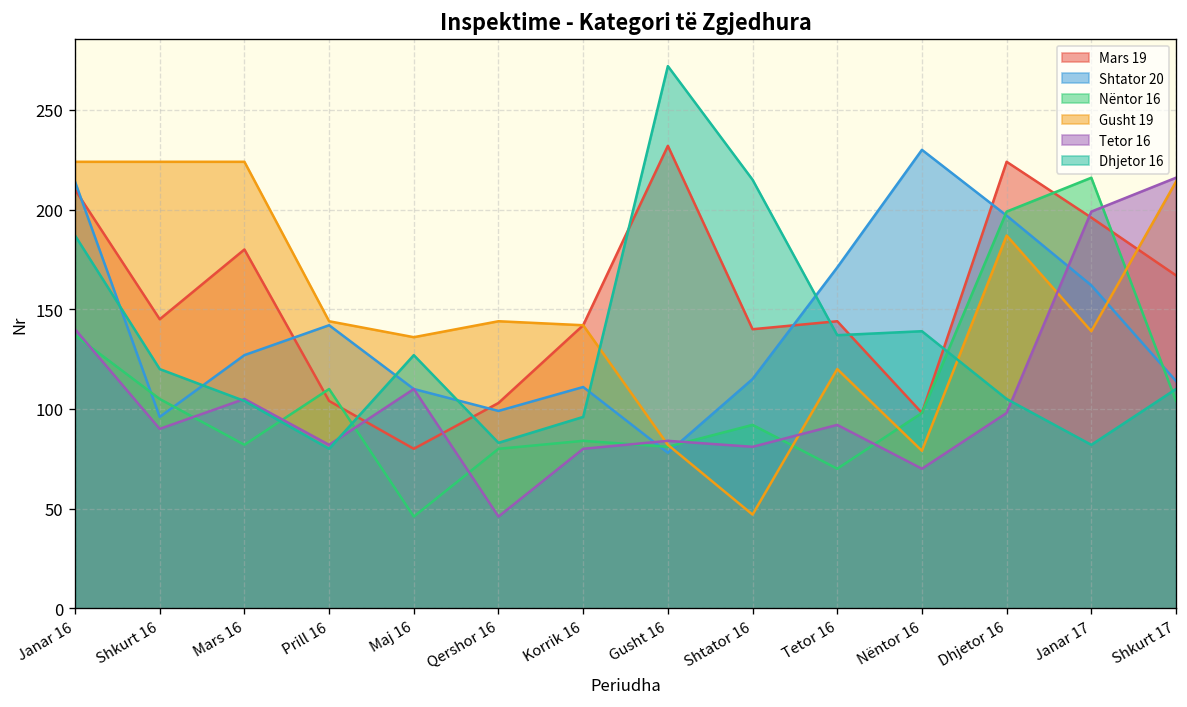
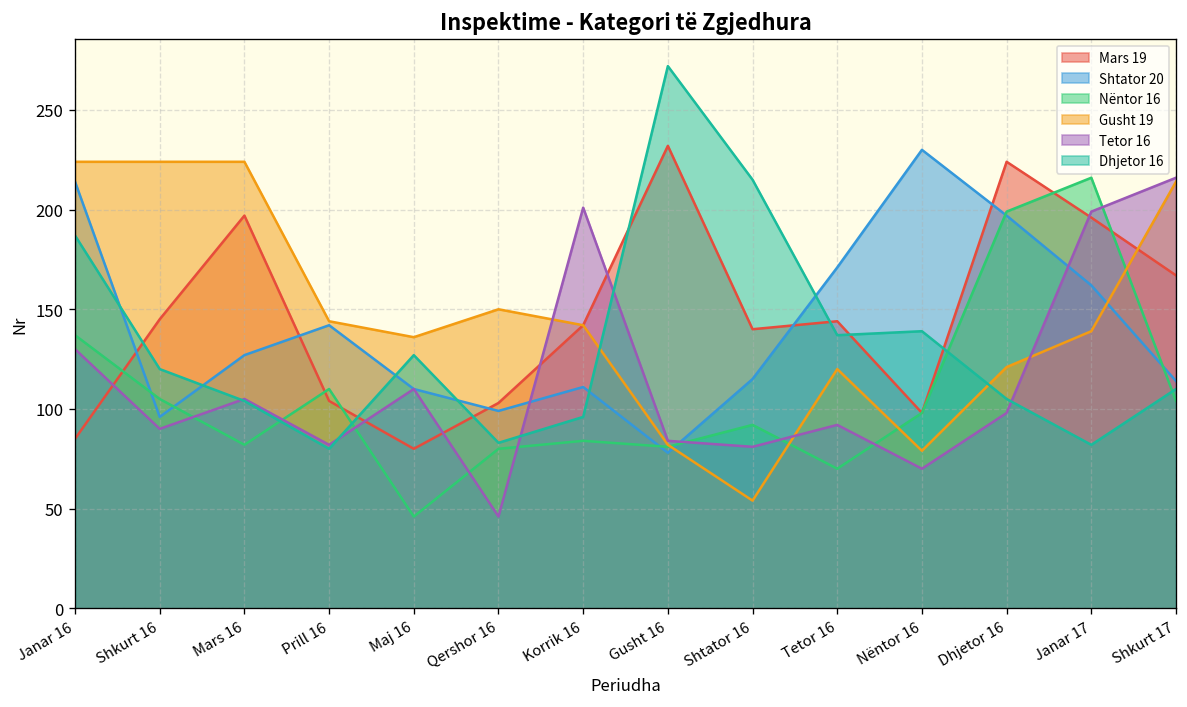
  {
    "Mars 19": {
-     "Janar 16": 210,
+     "Janar 16": 85,
      "Shkurt 16": 145,
-     "Mars 16": 180,
+     "Mars 16": 197,
      "Prill 16": 104,
      "Maj 16": 80,
      "Qershor 16": 103,
      "Gusht 16": 232,
      "Shtator 16": 140,
      "Tetor 16": 144,
      "Dhjetor 16": 224,
      "Janar 17": 196,
      "Shkurt 17": 167
    },
    "Gusht 19": {
      "Janar 16": 224,
      "Shkurt 16": 224,
      "Mars 16": 224,
      "Prill 16": 144,
      "Maj 16": 136,
-     "Qershor 16": 144,
-     "Shtator 16": 47,
+     "Qershor 16": 150,
+     "Shtator 16": 54,
      "Tetor 16": 120,
      "Nëntor 16": 79,
-     "Dhjetor 16": 187,
+     "Dhjetor 16": 121,
      "Janar 17": 139,
      "Shkurt 17": 214
    },
    "Tetor 16": {
-     "Janar 16": 140,
+     "Janar 16": 130,
      "Shkurt 16": 90,
      "Prill 16": 82,
      "Qershor 16": 46,
-     "Korrik 16": 80,
+     "Korrik 16": 201,
      "Gusht 16": 84,
      "Shtator 16": 81,
      "Tetor 16": 92,
      "Nëntor 16": 70,
      "Dhjetor 16": 98,
      "Janar 17": 199,
      "Shkurt 17": 216
    }
  }
